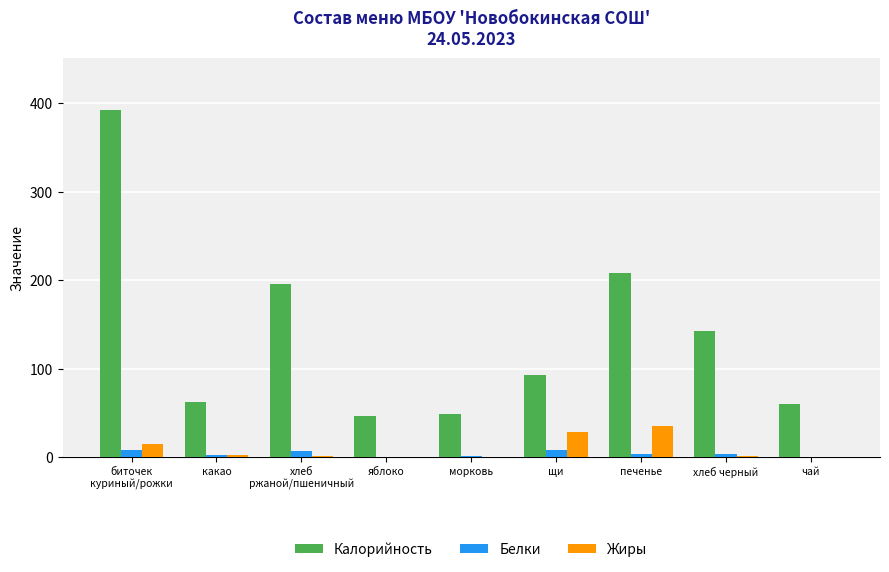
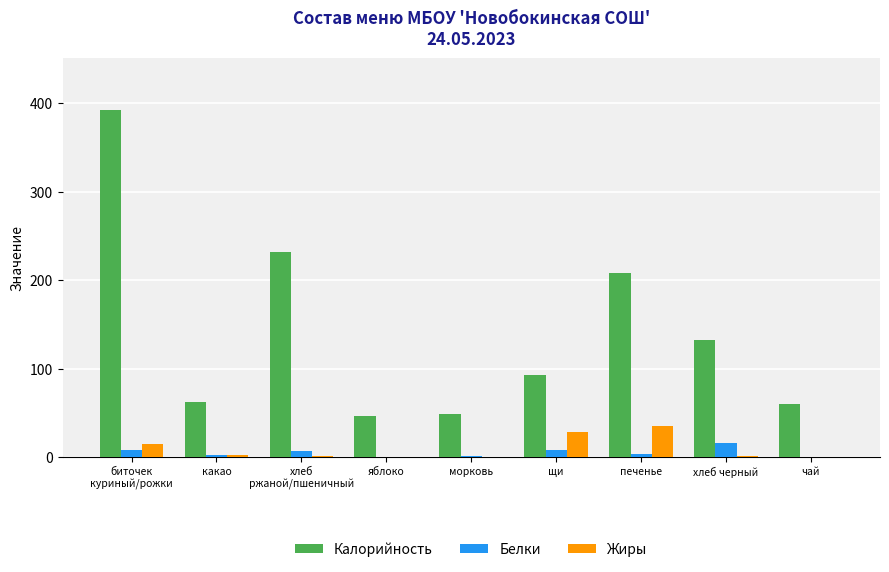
  {
    "Калорийность": {
      "биточек куриный/рожки": 390,
      "какао": 60,
-     "хлеб ржаной/пшеничный": 200,
+     "хлеб ржаной/пшеничный": 230,
      "яблоко": 50,
      "морковь": 50,
      "щи": 90,
      "печенье": 210,
-     "хлеб черный": 140,
+     "хлеб черный": 130,
      "чай": 60
    },
    "Белки": {
      "биточек куриный/рожки": 10,
      "хлеб ржаной/пшеничный": 10,
      "яблоко": 0,
      "щи": 10,
      "печенье": 0,
-     "хлеб черный": 0,
+     "хлеб черный": 20,
      "чай": 0
    },
    "Жиры": {
      "биточек куриный/рожки": 20,
      "яблоко": 0,
      "морковь": 0,
      "щи": 30,
      "печенье": 40,
      "чай": 0
    }
  }
